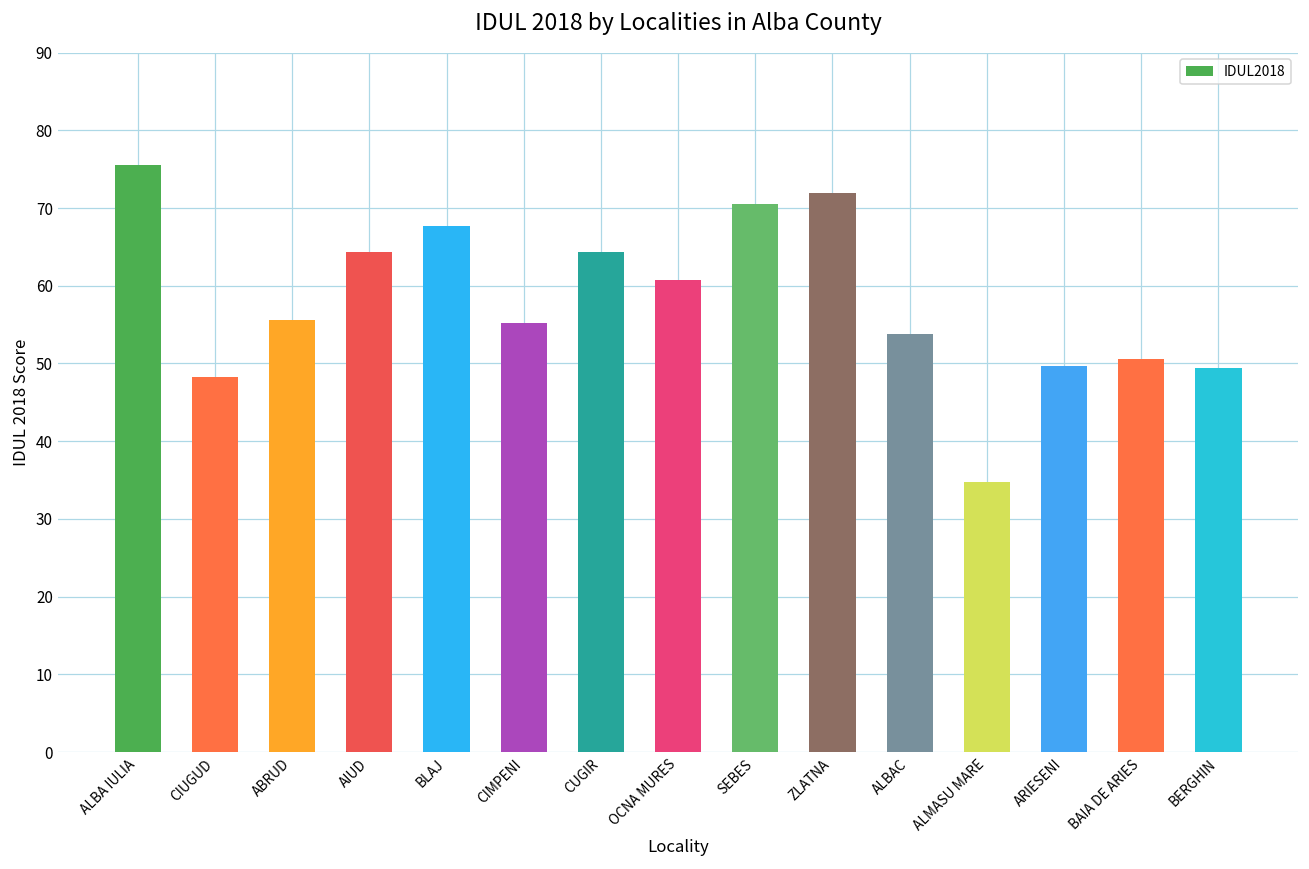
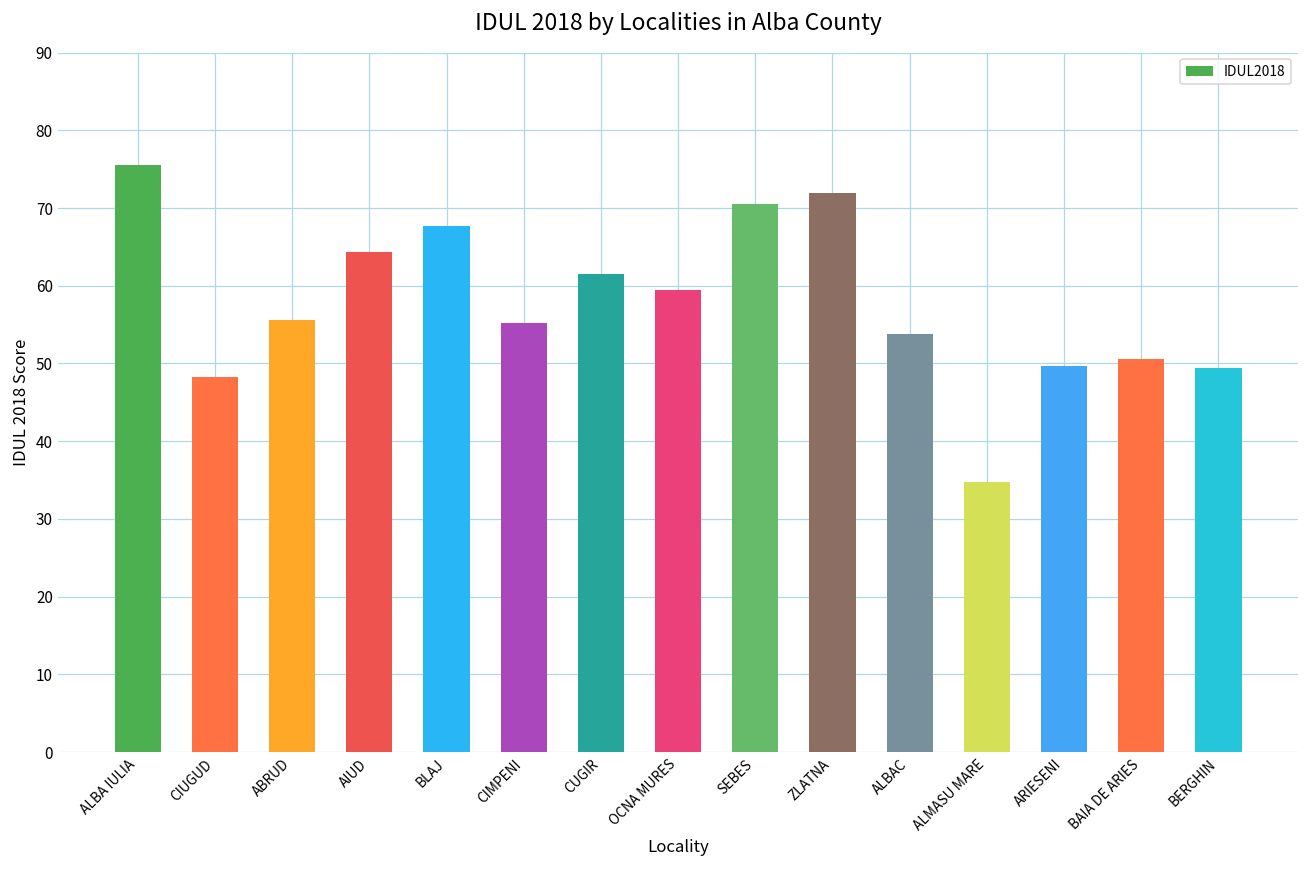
  {
    "ALBA IULIA": 75,
    "CIUGUD": 48,
    "ABRUD": 56,
    "AIUD": 64,
    "BLAJ": 68,
    "CIMPENI": 55,
-   "CUGIR": 64,
-   "OCNA MURES": 61,
+   "CUGIR": 62,
+   "OCNA MURES": 59,
    "SEBES": 70,
    "ZLATNA": 72,
    "ALBAC": 54,
    "ALMASU MARE": 35,
    "ARIESENI": 50,
    "BAIA DE ARIES": 51,
    "BERGHIN": 49
  }
